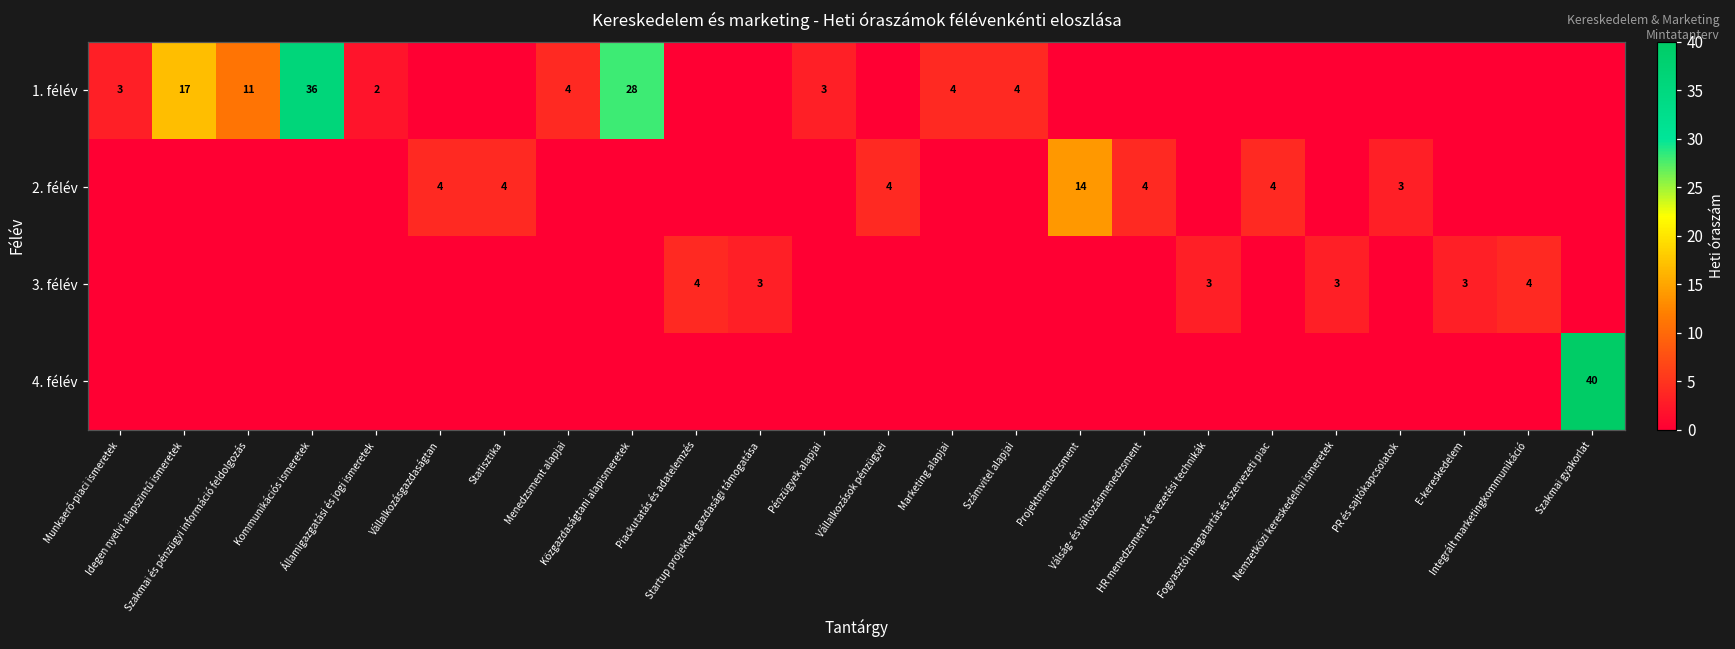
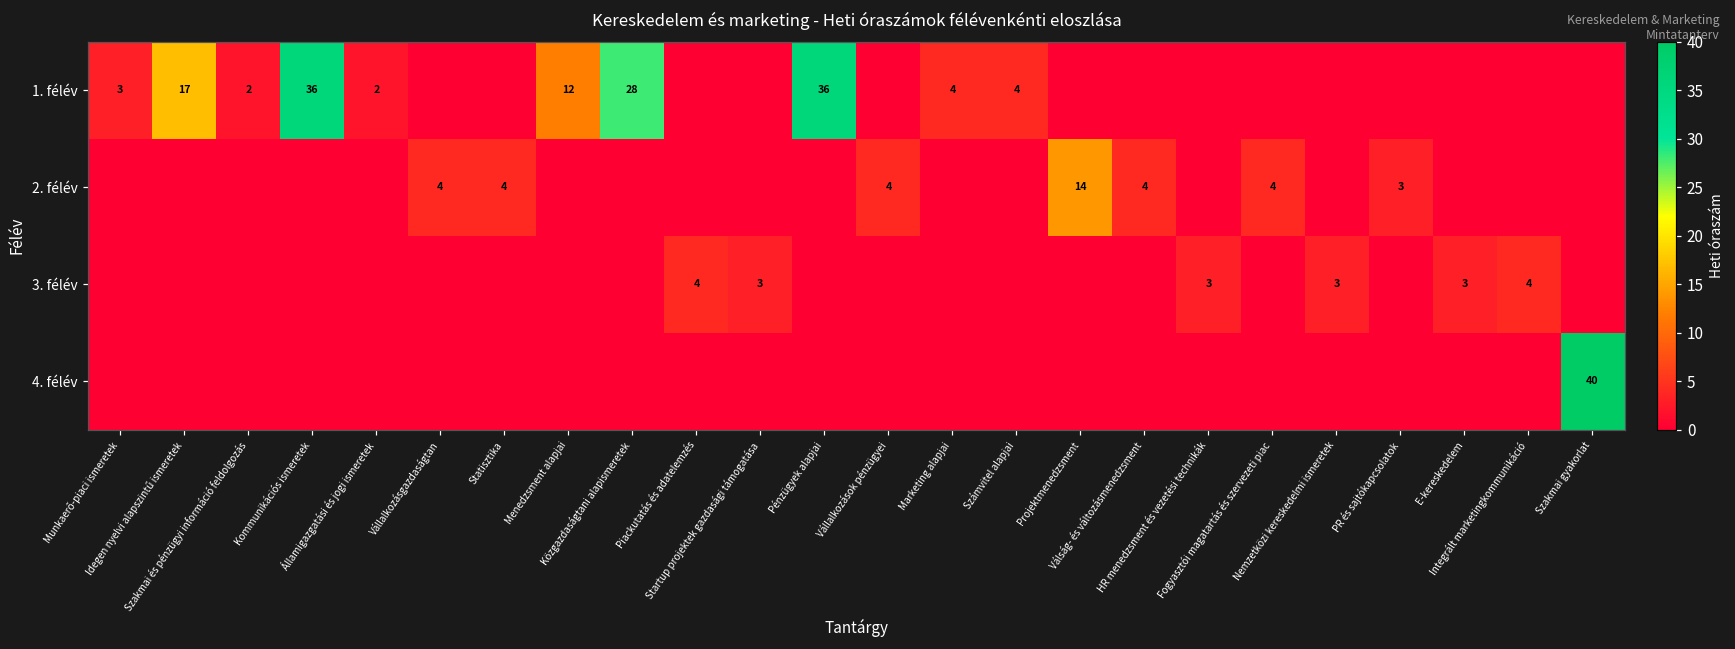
  {
    "1. félév": {
      "Munkaerő-piaci ismeretek": 3,
      "Idegen nyelvi alapszintű ismeretek": 17,
-     "Szakmai és pénzügyi információ feldolgozás": 11,
+     "Szakmai és pénzügyi információ feldolgozás": 2,
      "Kommunikációs ismeretek": 36,
      "Államigazgatási és jogi ismeretek": 2,
-     "Menedzsment alapjai": 4,
+     "Menedzsment alapjai": 12,
      "Közgazdaságtani alapismeretek": 28,
-     "Pénzügyek alapjai": 3,
+     "Pénzügyek alapjai": 36,
      "Marketing alapjai": 4,
      "Számvitel alapjai": 4
    },
    "2. félév": {
      "Vállalkozásgazdaságtan": 4,
      "Statisztika": 4,
      "Vállalkozások pénzügyei": 4,
      "Projektmenedzsment": 14,
      "Válság- és változásmenedzsment": 4,
      "Fogyasztói magatartás és szervezeti piac": 4,
      "PR és sajtókapcsolatok": 3
    },
    "3. félév": {
      "Piackutatás és adatelemzés": 4,
      "Startup projektek gazdasági támogatása": 3,
      "HR menedzsment és vezetési technikák": 3,
      "Nemzetközi kereskedelmi ismeretek": 3,
      "E-kereskedelem": 3,
      "Integrált marketingkommunikáció": 4
    },
    "4. félév": {
      "Szakmai gyakorlat": 40
    }
  }
